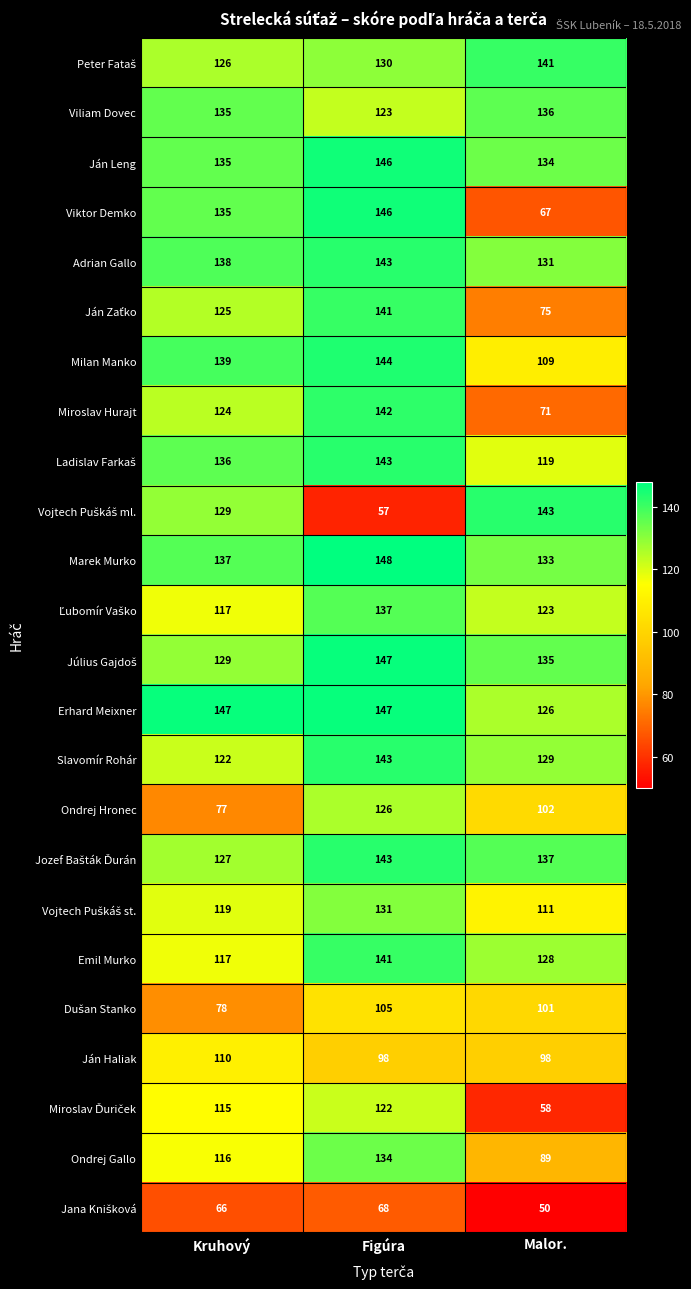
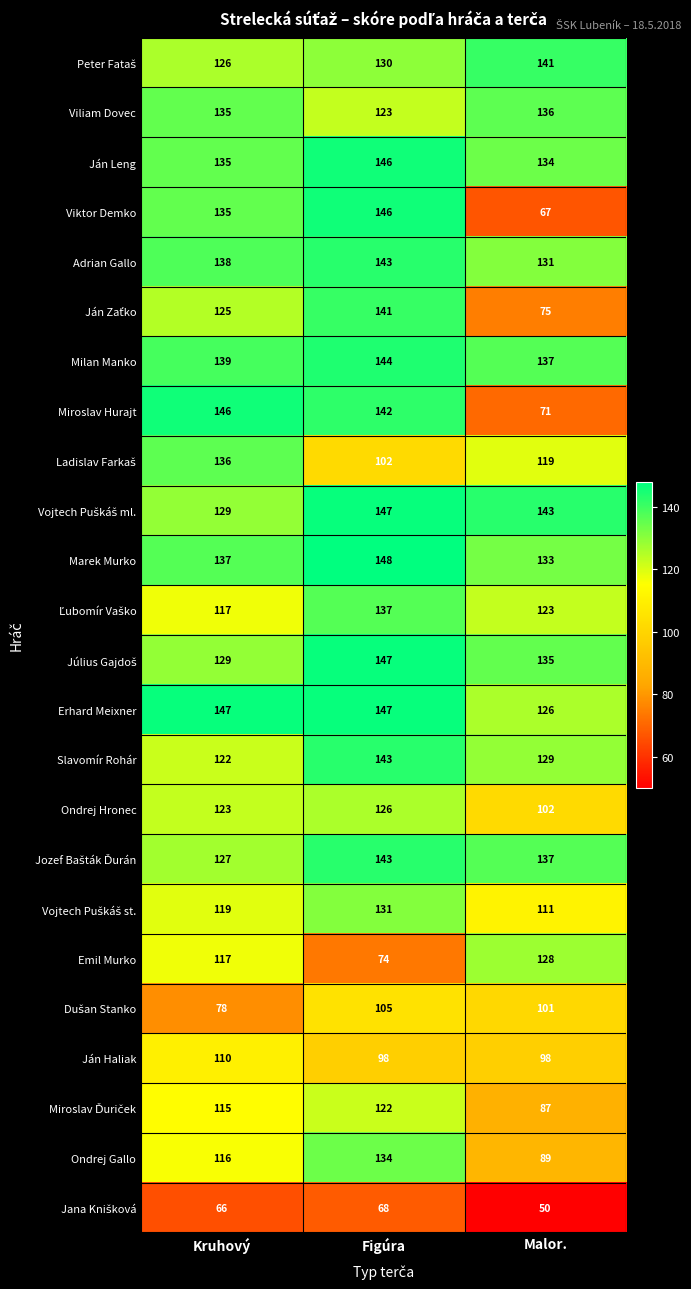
  {
    "Peter Fataš": {
      "Kruhový": 126,
      "Figúra": 130,
      "Malor.": 141
    },
    "Viliam Dovec": {
      "Kruhový": 135,
      "Figúra": 123,
      "Malor.": 136
    },
    "Ján Leng": {
      "Kruhový": 135,
      "Figúra": 146,
      "Malor.": 134
    },
    "Viktor Demko": {
      "Kruhový": 135,
      "Figúra": 146,
      "Malor.": 67
    },
    "Adrian Gallo": {
      "Kruhový": 138,
      "Figúra": 143,
      "Malor.": 131
    },
    "Ján Zaťko": {
      "Kruhový": 125,
      "Figúra": 141,
      "Malor.": 75
    },
    "Milan Manko": {
      "Kruhový": 139,
      "Figúra": 144,
-     "Malor.": 109
+     "Malor.": 137
    },
    "Miroslav Hurajt": {
-     "Kruhový": 124,
+     "Kruhový": 146,
      "Figúra": 142,
      "Malor.": 71
    },
    "Ladislav Farkaš": {
      "Kruhový": 136,
-     "Figúra": 143,
+     "Figúra": 102,
      "Malor.": 119
    },
    "Vojtech Puškáš ml.": {
      "Kruhový": 129,
-     "Figúra": 57,
+     "Figúra": 147,
      "Malor.": 143
    },
    "Marek Murko": {
      "Kruhový": 137,
      "Figúra": 148,
      "Malor.": 133
    },
    "Ľubomír Vaško": {
      "Kruhový": 117,
      "Figúra": 137,
      "Malor.": 123
    },
    "Július Gajdoš": {
      "Kruhový": 129,
      "Figúra": 147,
      "Malor.": 135
    },
    "Erhard Meixner": {
      "Kruhový": 147,
      "Figúra": 147,
      "Malor.": 126
    },
    "Slavomír Rohár": {
      "Kruhový": 122,
      "Figúra": 143,
      "Malor.": 129
    },
    "Ondrej Hronec": {
-     "Kruhový": 77,
+     "Kruhový": 123,
      "Figúra": 126,
      "Malor.": 102
    },
    "Jozef Bašták Ďurán": {
      "Kruhový": 127,
      "Figúra": 143,
      "Malor.": 137
    },
    "Vojtech Puškáš st.": {
      "Kruhový": 119,
      "Figúra": 131,
      "Malor.": 111
    },
    "Emil Murko": {
      "Kruhový": 117,
-     "Figúra": 141,
+     "Figúra": 74,
      "Malor.": 128
    },
    "Dušan Stanko": {
      "Kruhový": 78,
      "Figúra": 105,
      "Malor.": 101
    },
    "Ján Haliak": {
      "Kruhový": 110,
      "Figúra": 98,
      "Malor.": 98
    },
    "Miroslav Ďuriček": {
      "Kruhový": 115,
      "Figúra": 122,
-     "Malor.": 58
+     "Malor.": 87
    },
    "Ondrej Gallo": {
      "Kruhový": 116,
      "Figúra": 134,
      "Malor.": 89
    },
    "Jana Knišková": {
      "Kruhový": 66,
      "Figúra": 68,
      "Malor.": 50
    }
  }
